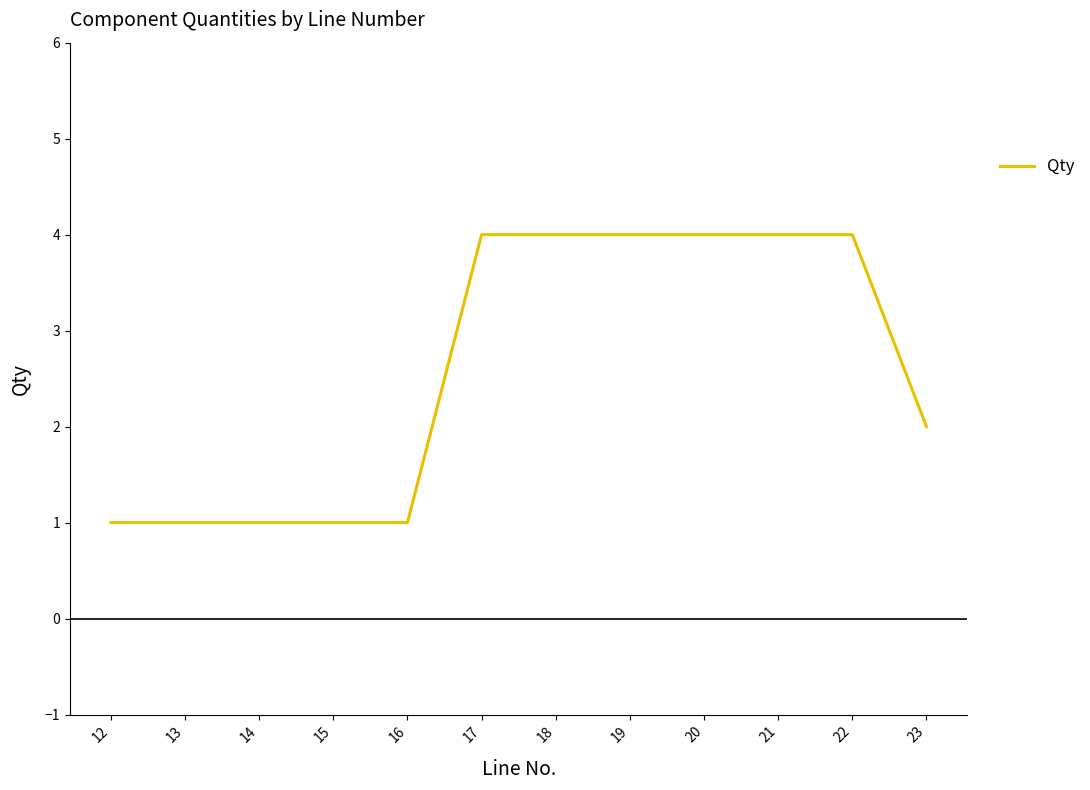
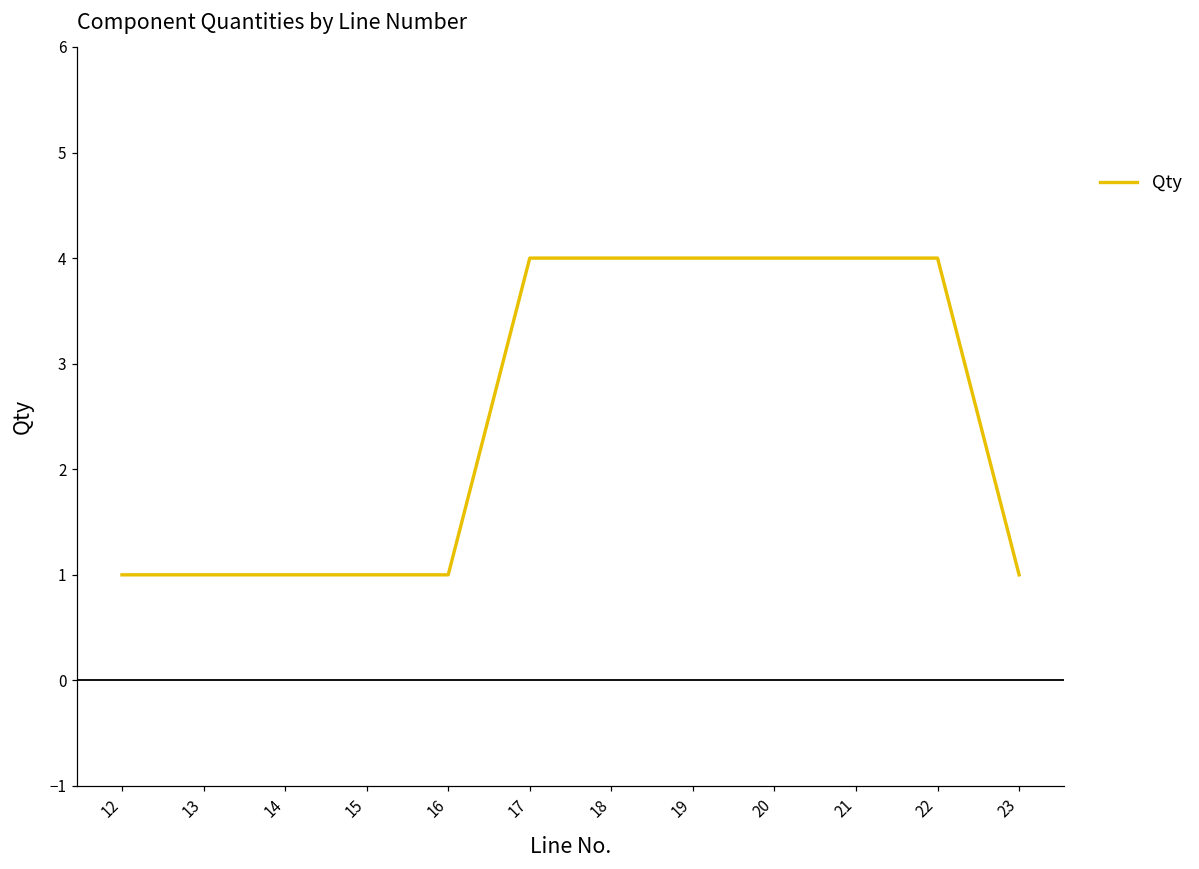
  {
    "12": 1,
    "13": 1,
    "14": 1,
    "15": 1,
    "16": 1,
    "17": 4,
    "18": 4,
    "19": 4,
    "20": 4,
    "21": 4,
    "22": 4,
-   "23": 2
+   "23": 1
  }
